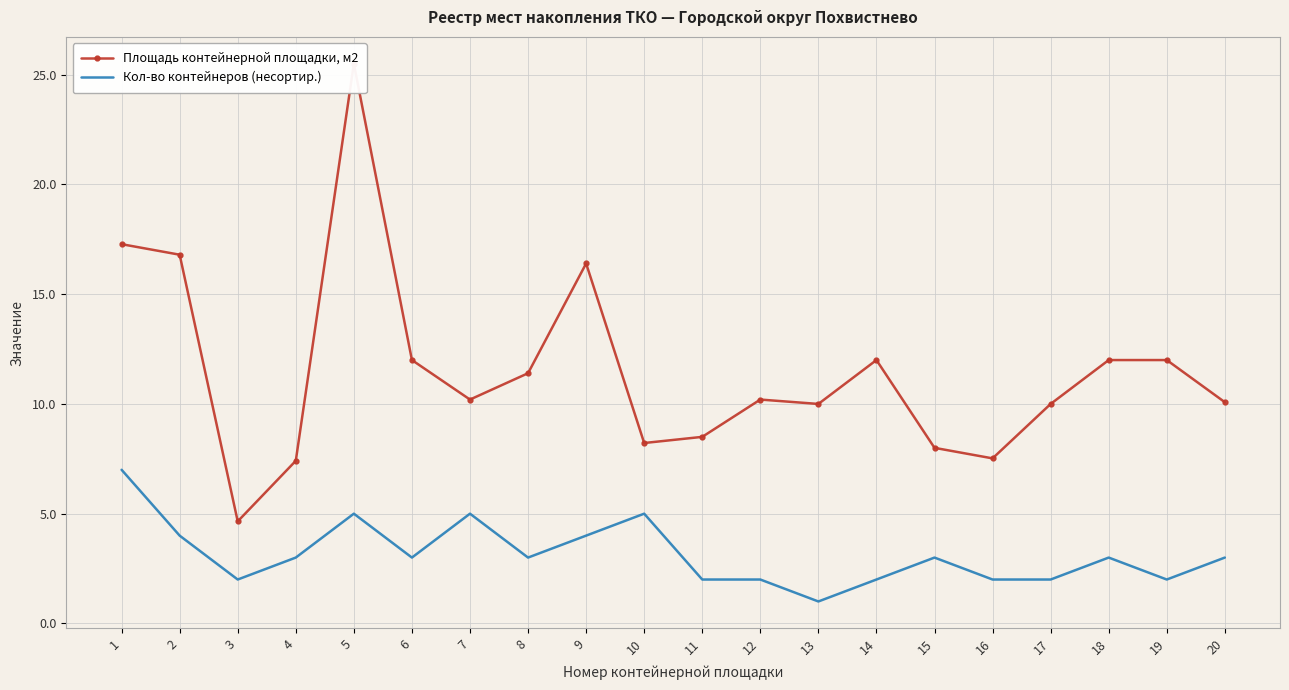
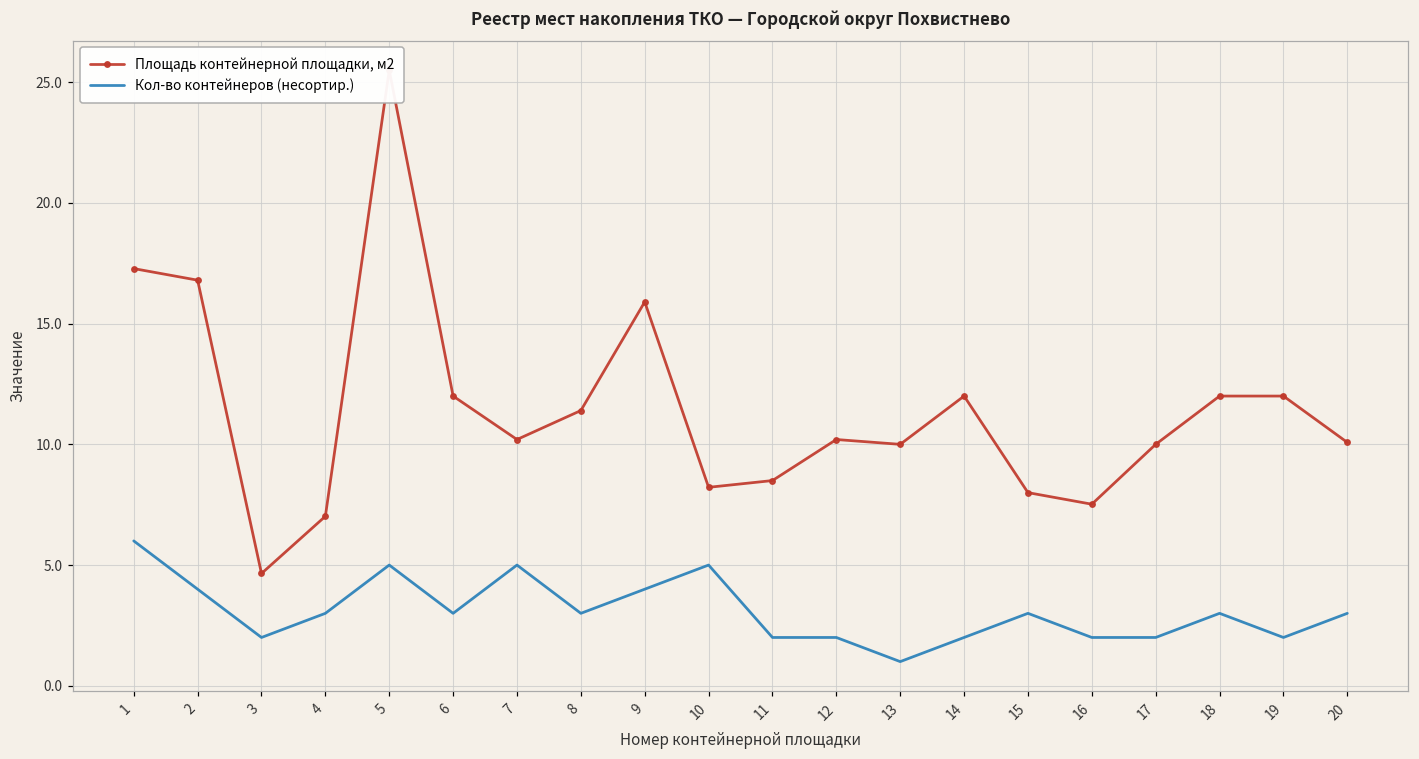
  {
    "Площадь контейнерной площадки, м2": {
      "1": 17.3,
      "2": 16.8,
      "3": 4.7,
-     "4": 7.4,
+     "4": 7.0,
      "6": 12.0,
      "7": 10.2,
      "8": 11.4,
-     "9": 16.4,
+     "9": 15.9,
      "10": 8.2,
      "11": 8.5,
      "12": 10.2,
      "13": 10.0,
      "14": 12.0,
      "15": 8.0,
      "16": 7.5,
      "17": 10.0,
      "18": 12.0,
      "19": 12.0,
      "20": 10.1
    },
    "Кол-во контейнеров (несортир.)": {
-     "1": 7,
+     "1": 6,
      "2": 4,
      "3": 2,
      "4": 3,
      "5": 5,
      "6": 3,
      "7": 5,
      "8": 3,
      "9": 4,
      "10": 5,
      "11": 2,
      "12": 2,
      "13": 1,
      "14": 2,
      "15": 3,
      "16": 2,
      "17": 2,
      "18": 3,
      "19": 2,
      "20": 3
    }
  }
